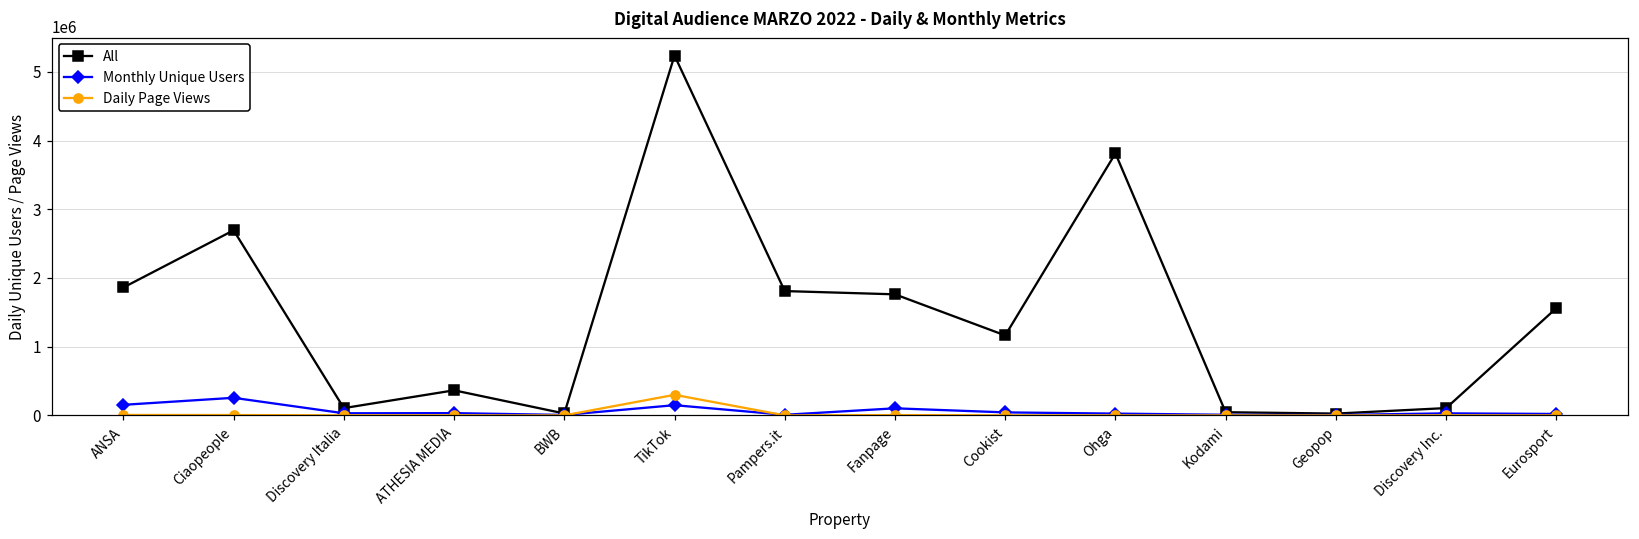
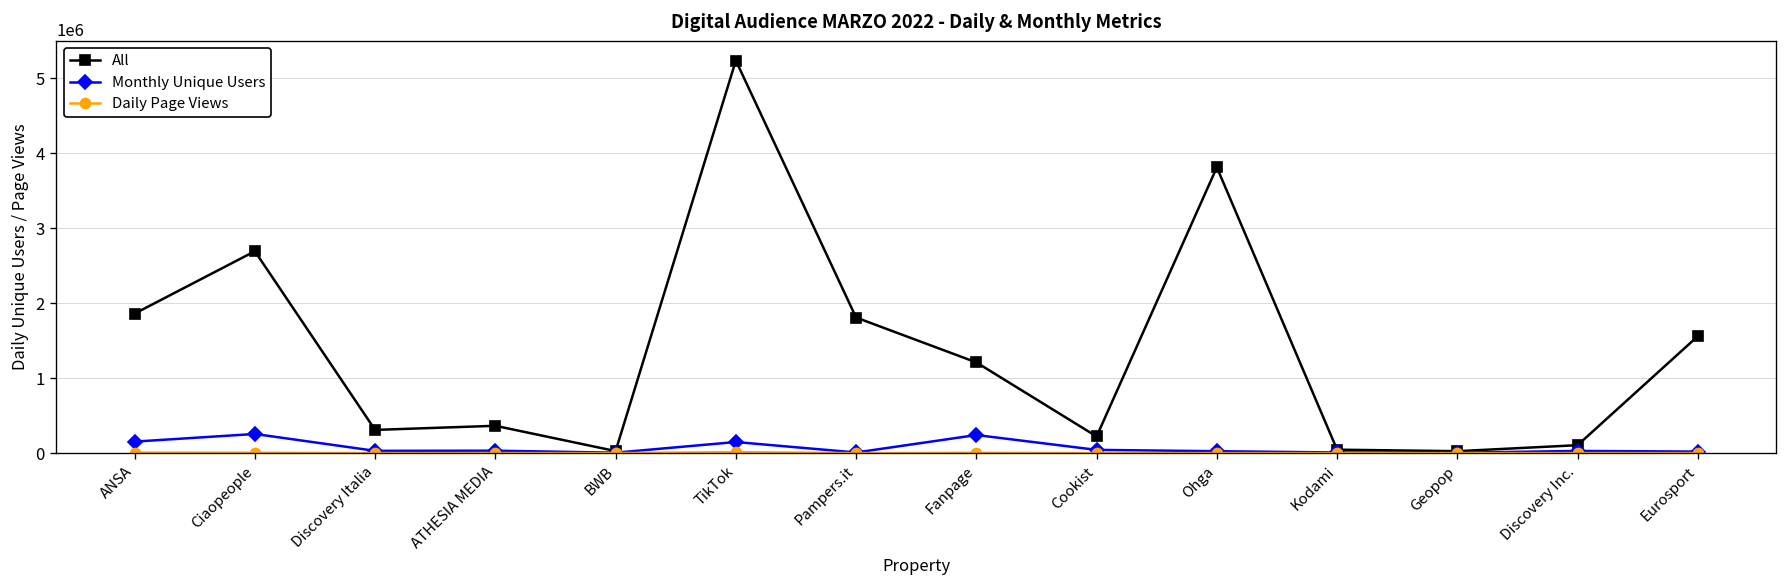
  {
    "All": {
      "ANSA": 1900000,
      "Ciaopeople": 2700000,
-     "Discovery Italia": 100000,
+     "Discovery Italia": 300000,
      "ATHESIA MEDIA": 400000,
      "TikTok": 5200000,
      "Pampers.it": 1800000,
-     "Fanpage": 1800000,
-     "Cookist": 1200000,
+     "Fanpage": 1200000,
+     "Cookist": 200000,
      "Ohga": 3800000,
      "Discovery Inc.": 100000,
      "Eurosport": 1600000
    },
    "Monthly Unique Users": {
      "ANSA": 200000,
      "Ciaopeople": 300000,
      "TikTok": 100000,
-     "Fanpage": 100000,
+     "Fanpage": 200000,
      "Cookist": 0
    },
    "Daily Page Views": {
      "ANSA": 0,
      "Ciaopeople": 0,
-     "TikTok": 300000,
+     "TikTok": 0,
      "Fanpage": 0,
      "Cookist": 0
    }
  }
